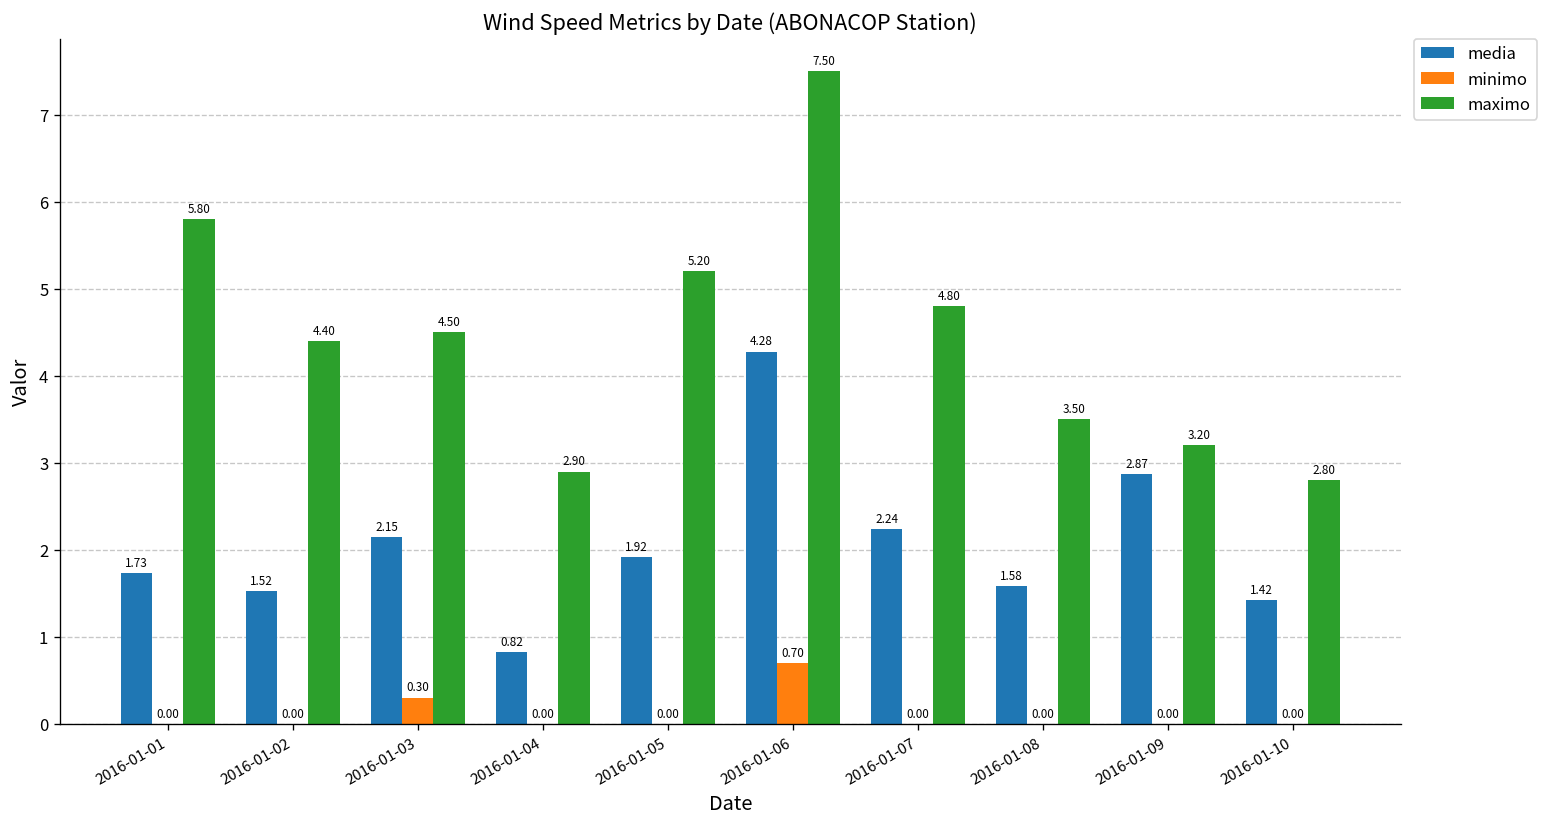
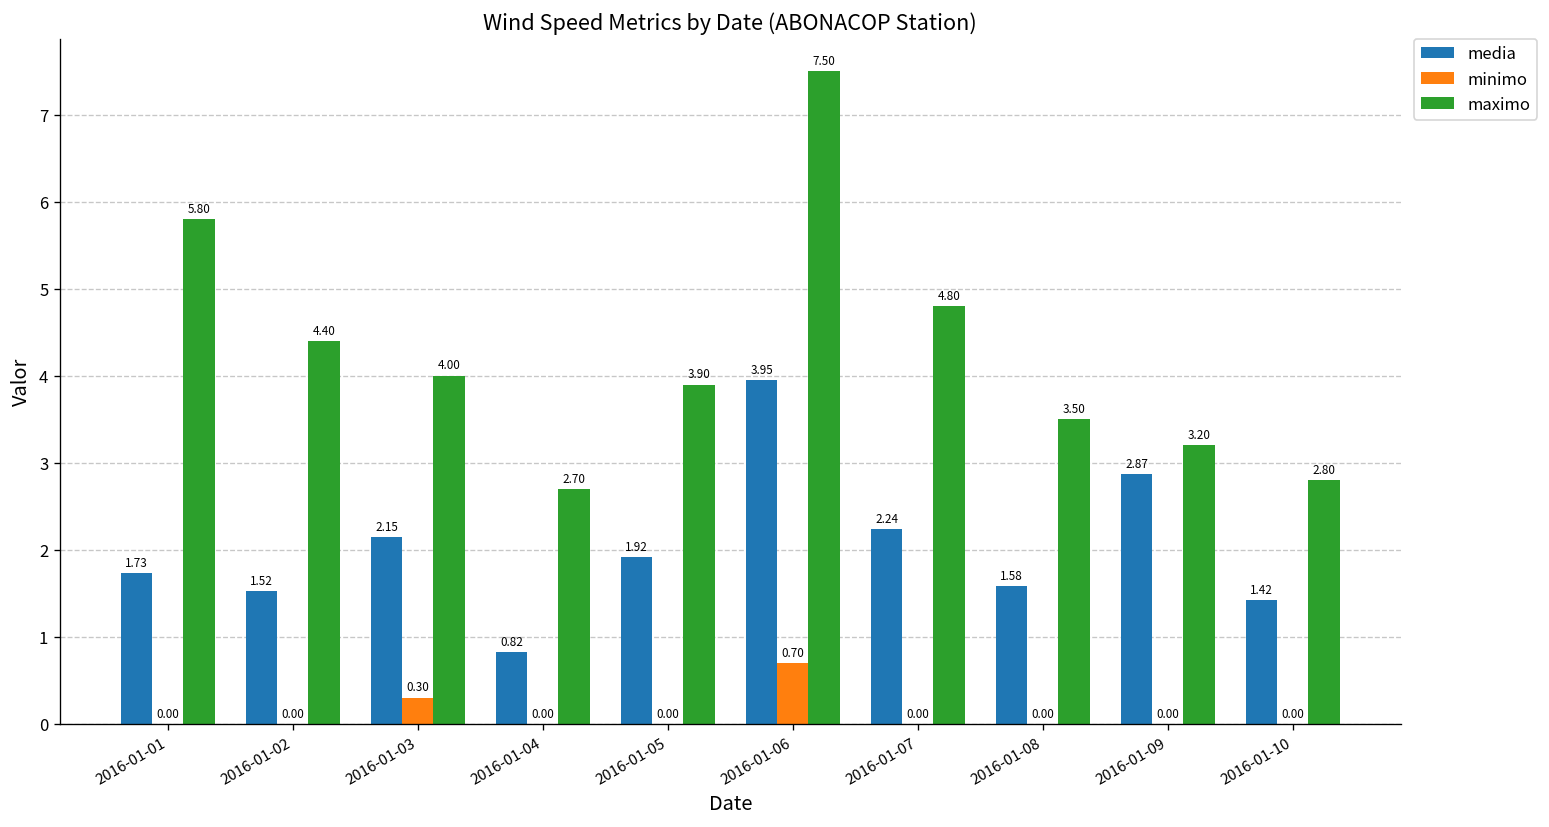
  {
    "media": {
      "2016-01-01": 1.73,
      "2016-01-02": 1.52,
      "2016-01-03": 2.15,
      "2016-01-04": 0.82,
      "2016-01-05": 1.92,
-     "2016-01-06": 4.28,
+     "2016-01-06": 3.95,
      "2016-01-07": 2.24,
      "2016-01-08": 1.58,
      "2016-01-09": 2.87,
      "2016-01-10": 1.42
    },
    "minimo": {
      "2016-01-01": 0.00,
      "2016-01-02": 0.00,
      "2016-01-03": 0.30,
      "2016-01-04": 0.00,
      "2016-01-05": 0.00,
      "2016-01-06": 0.70,
      "2016-01-07": 0.00,
      "2016-01-08": 0.00,
      "2016-01-09": 0.00,
      "2016-01-10": 0.00
    },
    "maximo": {
      "2016-01-01": 5.80,
      "2016-01-02": 4.40,
-     "2016-01-03": 4.50,
-     "2016-01-04": 2.90,
-     "2016-01-05": 5.20,
+     "2016-01-03": 4.00,
+     "2016-01-04": 2.70,
+     "2016-01-05": 3.90,
      "2016-01-06": 7.50,
      "2016-01-07": 4.80,
      "2016-01-08": 3.50,
      "2016-01-09": 3.20,
      "2016-01-10": 2.80
    }
  }
